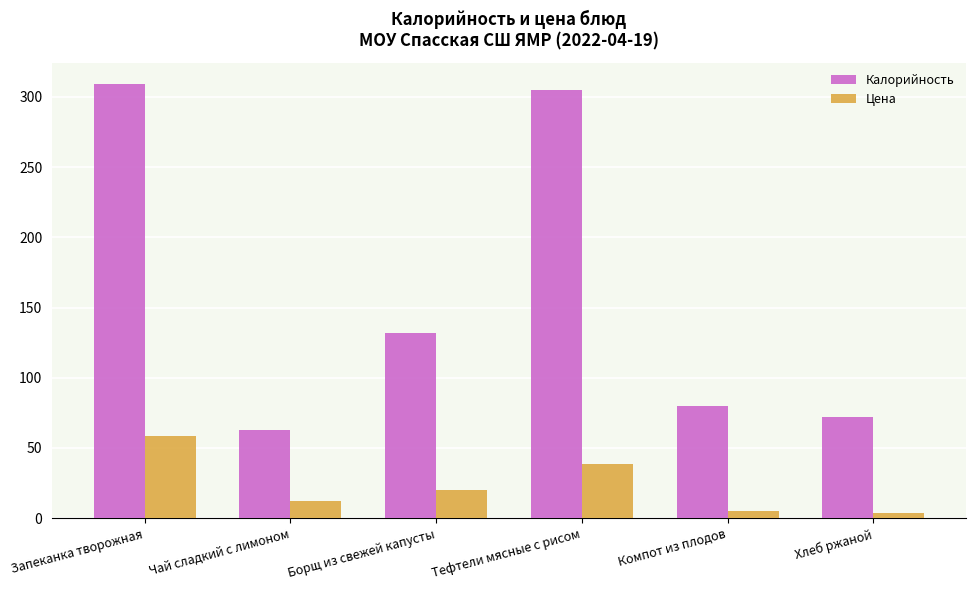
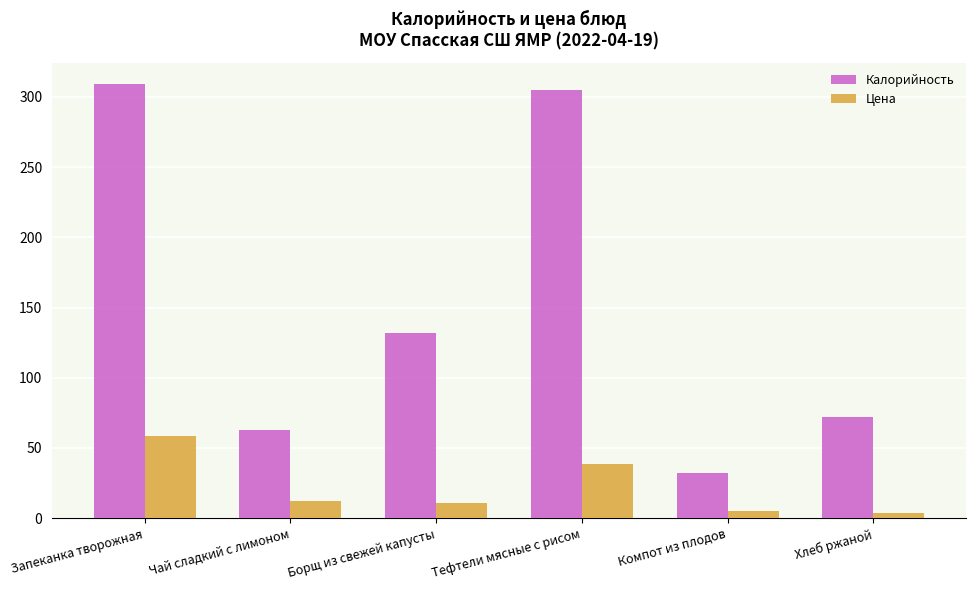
  {
    "Калорийность": {
      "Запеканка творожная": 309,
      "Чай сладкий с лимоном": 63,
      "Борщ из свежей капусты": 132,
      "Тефтели мясные с рисом": 305,
-     "Компот из плодов": 80,
+     "Компот из плодов": 32,
      "Хлеб ржаной": 72
    },
    "Цена": {
      "Запеканка творожная": 59,
      "Чай сладкий с лимоном": 12,
-     "Борщ из свежей капусты": 20,
+     "Борщ из свежей капусты": 11,
      "Тефтели мясные с рисом": 38,
      "Компот из плодов": 5,
      "Хлеб ржаной": 4
    }
  }
